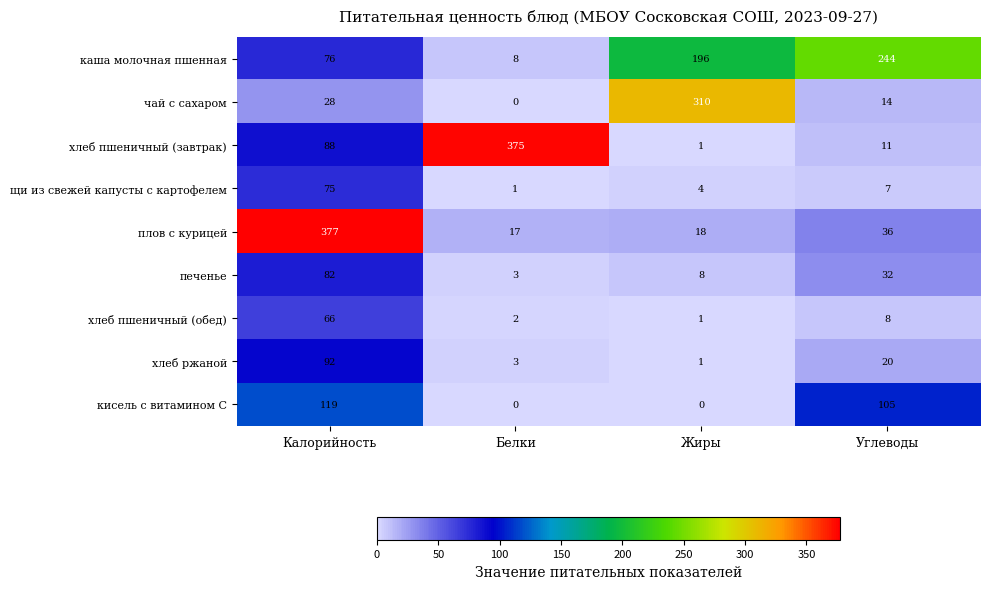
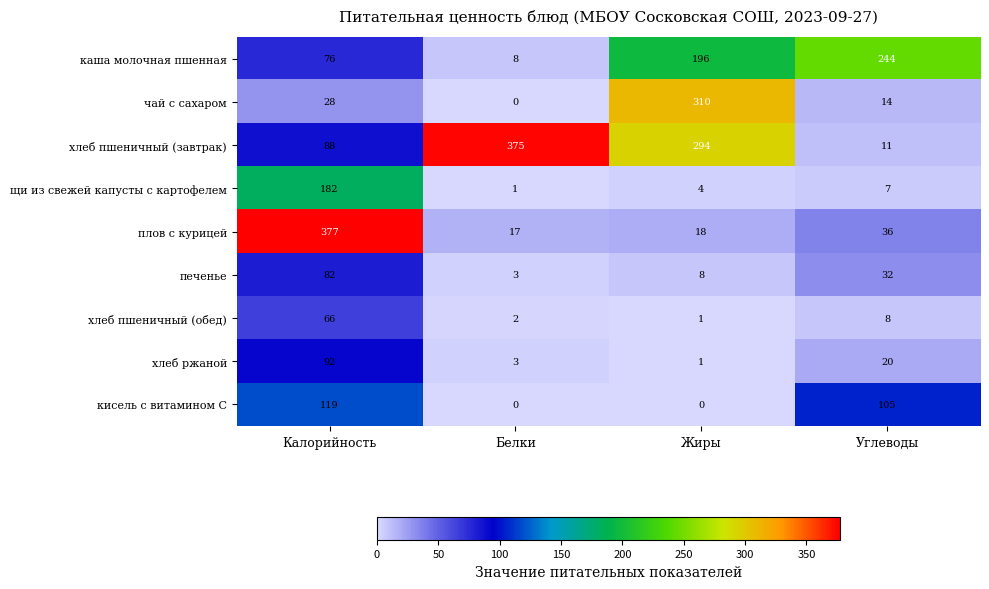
  {
    "каша молочная пшенная": {
      "Калорийность": 76,
      "Белки": 8,
      "Жиры": 196,
      "Углеводы": 244
    },
    "чай с сахаром": {
      "Калорийность": 28,
      "Белки": 0,
      "Жиры": 310,
      "Углеводы": 14
    },
    "хлеб пшеничный (завтрак)": {
      "Калорийность": 88,
      "Белки": 375,
-     "Жиры": 1,
+     "Жиры": 294,
      "Углеводы": 11
    },
    "щи из свежей капусты с картофелем": {
-     "Калорийность": 75,
+     "Калорийность": 182,
      "Белки": 1,
      "Жиры": 4,
      "Углеводы": 7
    },
    "плов с курицей": {
      "Калорийность": 377,
      "Белки": 17,
      "Жиры": 18,
      "Углеводы": 36
    },
    "печенье": {
      "Калорийность": 82,
      "Белки": 3,
      "Жиры": 8,
      "Углеводы": 32
    },
    "хлеб пшеничный (обед)": {
      "Калорийность": 66,
      "Белки": 2,
      "Жиры": 1,
      "Углеводы": 8
    },
    "хлеб ржаной": {
      "Калорийность": 92,
      "Белки": 3,
      "Жиры": 1,
      "Углеводы": 20
    },
    "кисель с витамином С": {
      "Калорийность": 119,
      "Белки": 0,
      "Жиры": 0,
      "Углеводы": 105
    }
  }
